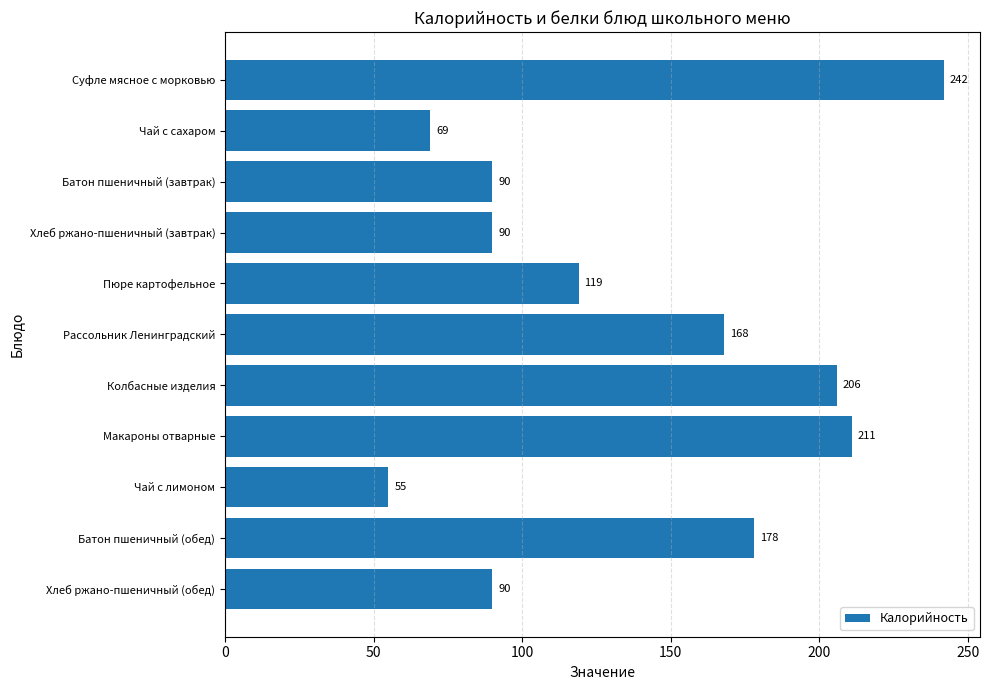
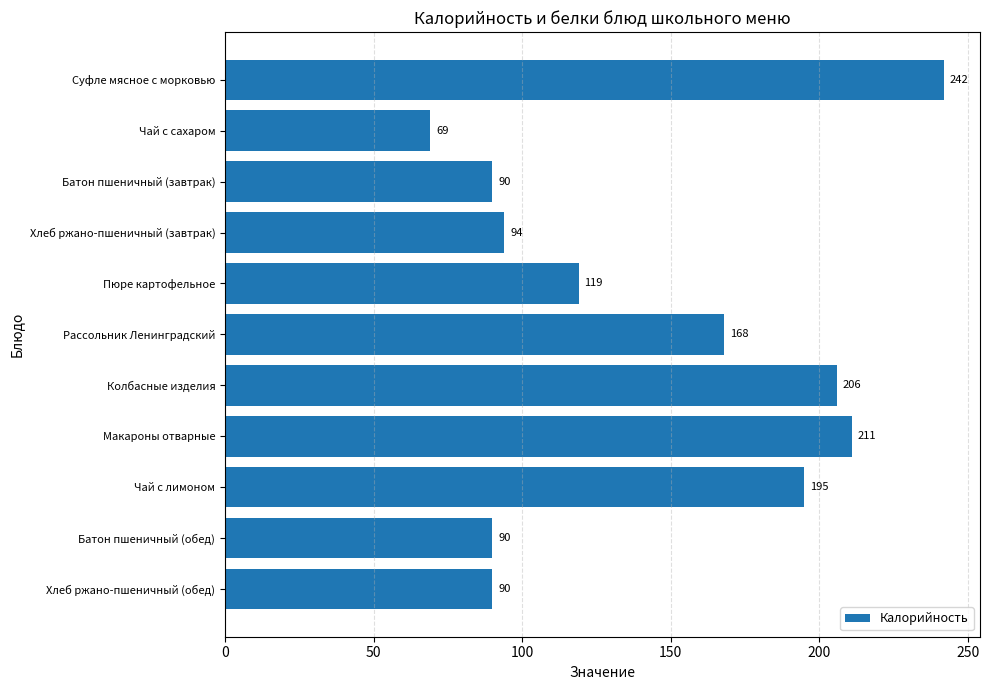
  {
    "Суфле мясное с морковью": 242,
    "Чай с сахаром": 69,
    "Батон пшеничный (завтрак)": 90,
-   "Хлеб ржано-пшеничный (завтрак)": 90,
+   "Хлеб ржано-пшеничный (завтрак)": 94,
    "Пюре картофельное": 119,
    "Рассольник Ленинградский": 168,
    "Колбасные изделия": 206,
    "Макароны отварные": 211,
-   "Чай с лимоном": 55,
-   "Батон пшеничный (обед)": 178,
+   "Чай с лимоном": 195,
+   "Батон пшеничный (обед)": 90,
    "Хлеб ржано-пшеничный (обед)": 90
  }
